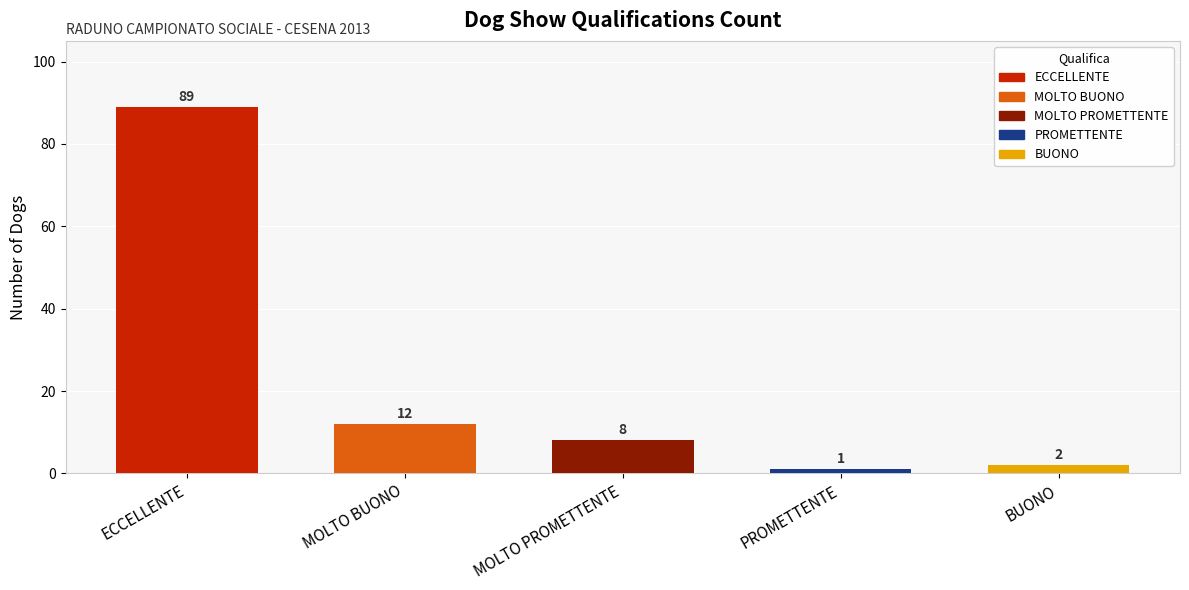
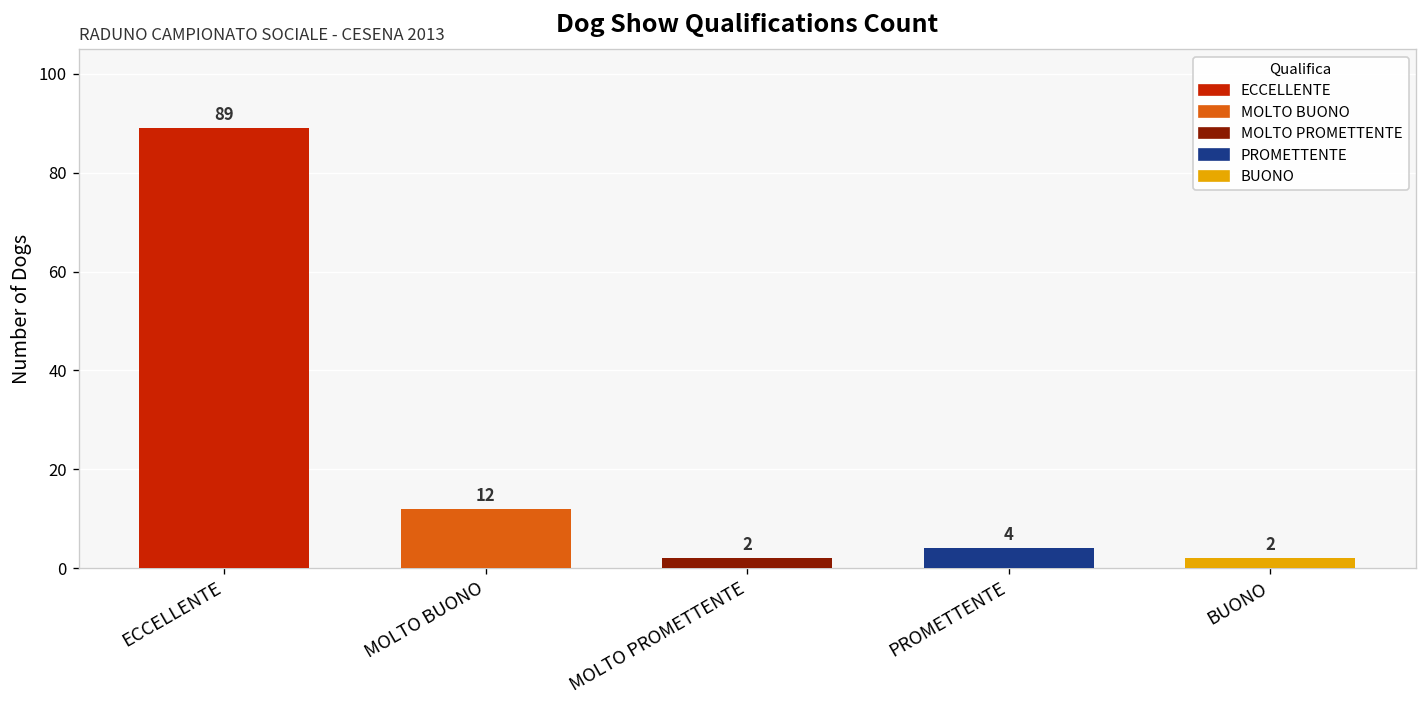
  {
    "MOLTO BUONO": {
      "MOLTO BUONO": 12
    },
    "MOLTO PROMETTENTE": {
-     "MOLTO PROMETTENTE": 8
+     "MOLTO PROMETTENTE": 2
    },
    "PROMETTENTE": {
-     "PROMETTENTE": 1
+     "PROMETTENTE": 4
    },
    "BUONO": {
      "BUONO": 2
    }
  }
